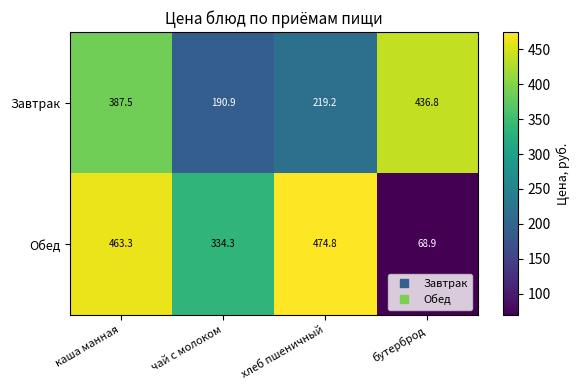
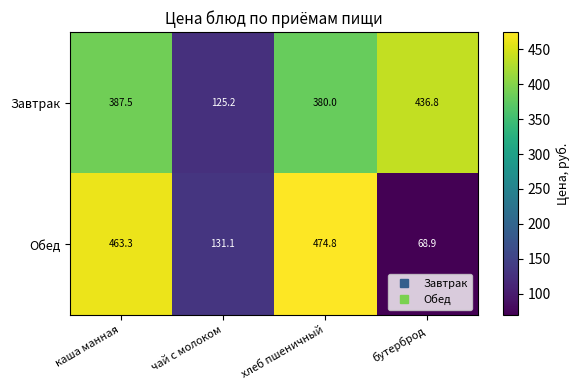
  {
    "Завтрак": {
      "каша манная": 387.5,
-     "чай с молоком": 190.9,
-     "хлеб пшеничный": 219.2,
+     "чай с молоком": 125.2,
+     "хлеб пшеничный": 380.0,
      "бутерброд": 436.8
    },
    "Обед": {
      "каша манная": 463.3,
-     "чай с молоком": 334.3,
+     "чай с молоком": 131.1,
      "хлеб пшеничный": 474.8,
      "бутерброд": 68.9
    }
  }
